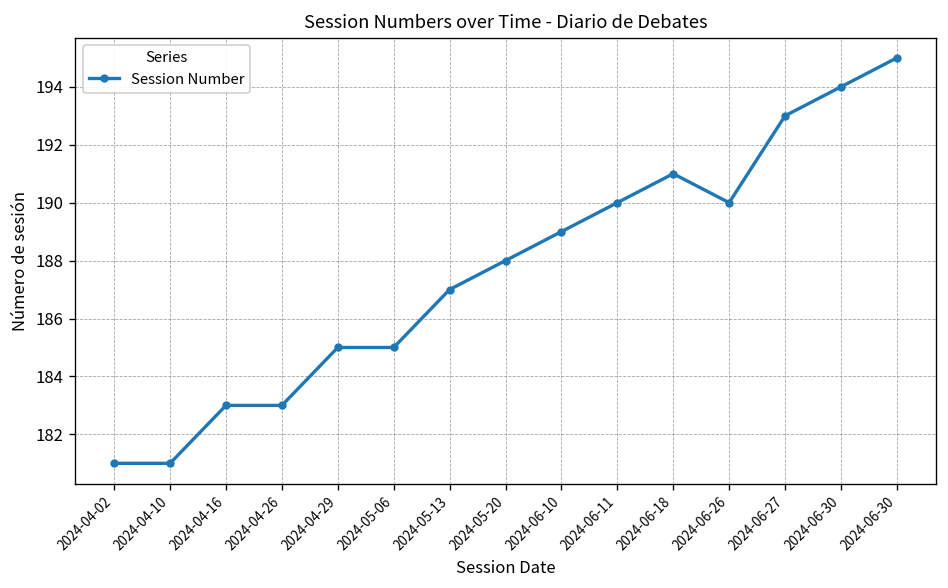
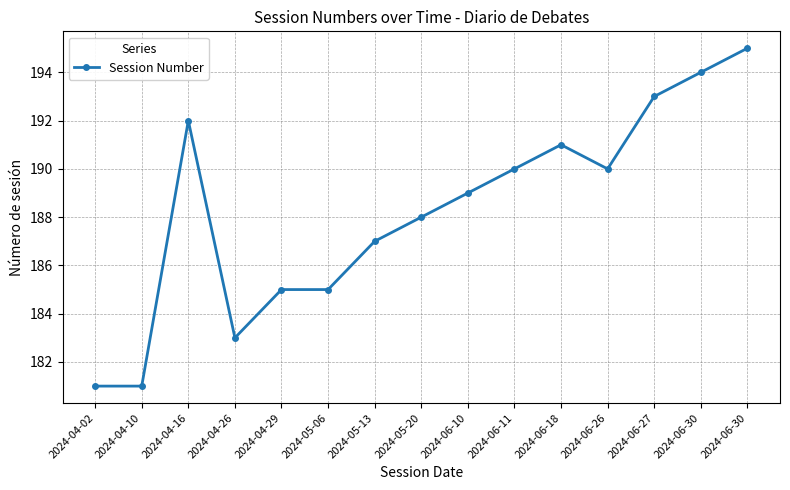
  {
    "2024-04-02": 181,
    "2024-04-10": 181,
-   "2024-04-16": 183,
+   "2024-04-16": 192,
    "2024-04-26": 183,
    "2024-04-29": 185,
    "2024-05-06": 185,
    "2024-05-13": 187,
    "2024-05-20": 188,
    "2024-06-10": 189,
    "2024-06-11": 190,
    "2024-06-18": 191,
    "2024-06-26": 190,
    "2024-06-27": 193
  }
